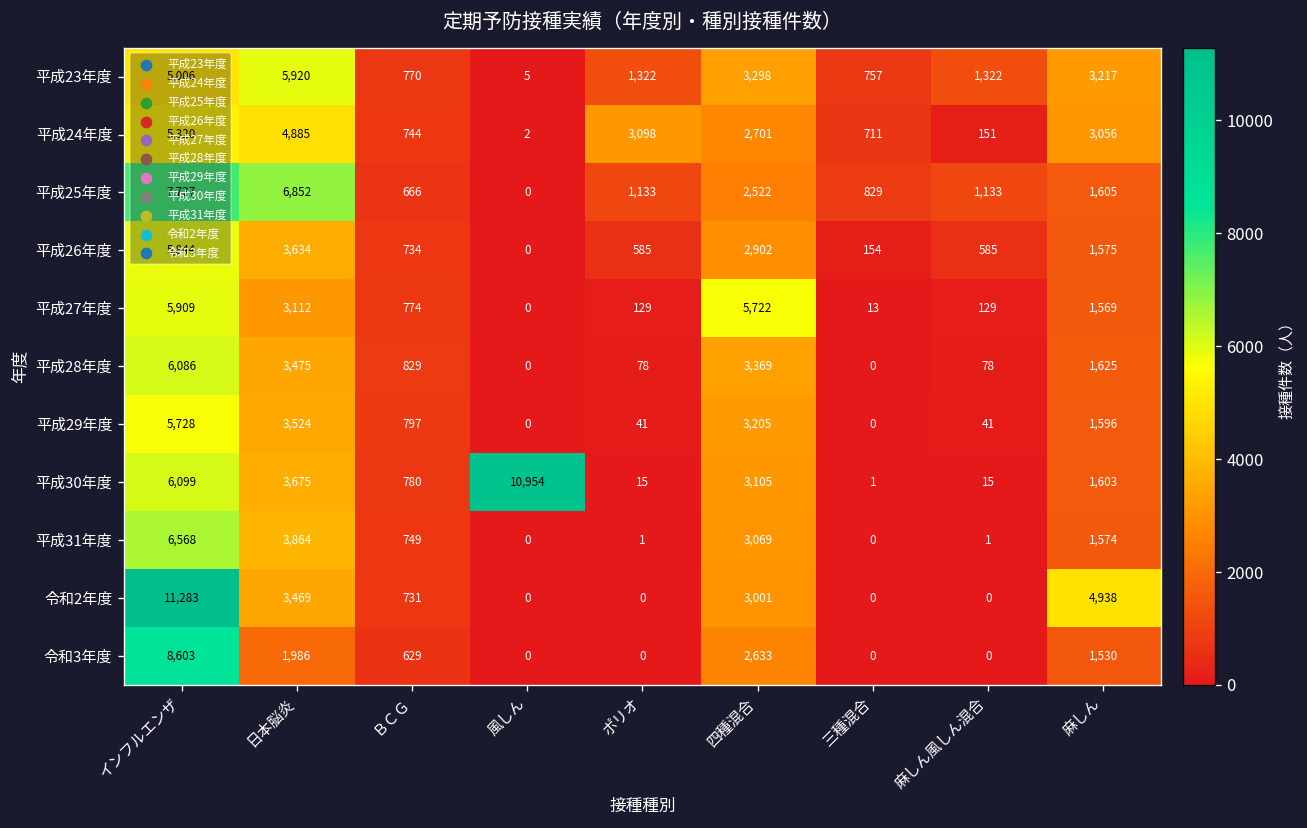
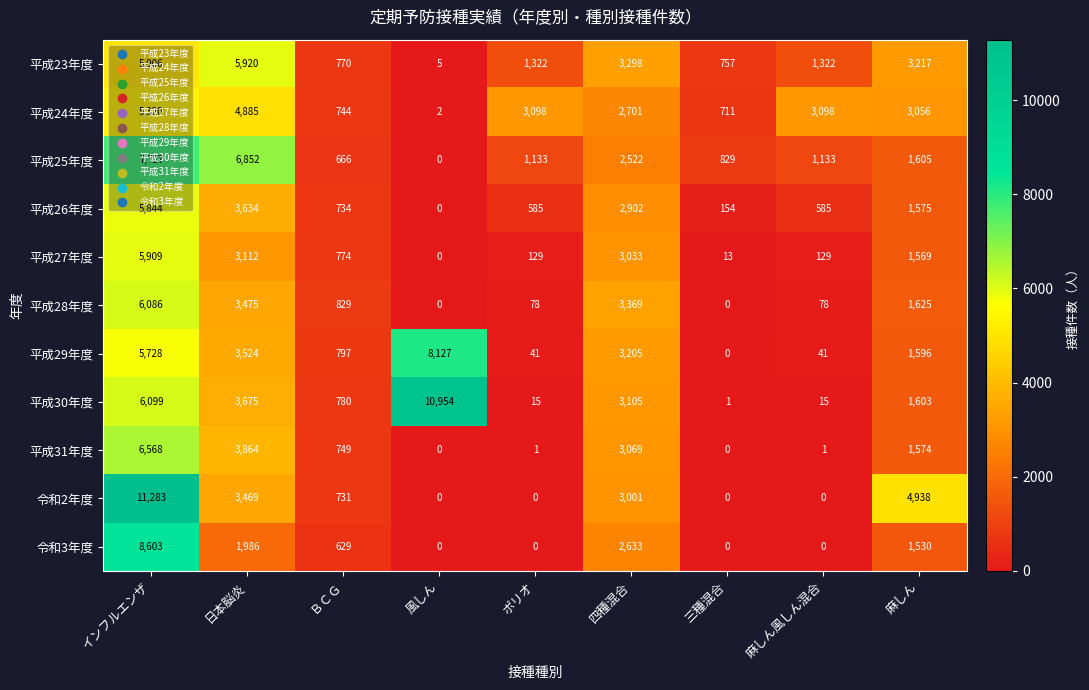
  {
    "平成23年度": {
      "日本脳炎": "5,920",
      "ＢＣＧ": "770",
      "風しん": "5",
      "ポリオ": "1,322",
      "四種混合": "3,298",
      "三種混合": "757",
      "麻しん風しん混合": "1,322",
      "麻しん": "3,217"
    },
    "平成24年度": {
      "日本脳炎": "4,885",
      "ＢＣＧ": "744",
      "風しん": "2",
      "ポリオ": "3,098",
      "四種混合": "2,701",
      "三種混合": "711",
-     "麻しん風しん混合": "151",
+     "麻しん風しん混合": "3,098",
      "麻しん": "3,056"
    },
    "平成25年度": {
      "日本脳炎": "6,852",
      "ＢＣＧ": "666",
      "風しん": "0",
      "ポリオ": "1,133",
      "四種混合": "2,522",
      "三種混合": "829",
      "麻しん風しん混合": "1,133",
      "麻しん": "1,605"
    },
    "平成26年度": {
      "日本脳炎": "3,634",
      "ＢＣＧ": "734",
      "風しん": "0",
      "ポリオ": "585",
      "四種混合": "2,902",
      "三種混合": "154",
      "麻しん風しん混合": "585",
      "麻しん": "1,575"
    },
    "平成27年度": {
      "インフルエンザ": "5,909",
      "日本脳炎": "3,112",
      "ＢＣＧ": "774",
      "風しん": "0",
      "ポリオ": "129",
-     "四種混合": "5,722",
+     "四種混合": "3,033",
      "三種混合": "13",
      "麻しん風しん混合": "129",
      "麻しん": "1,569"
    },
    "平成28年度": {
      "インフルエンザ": "6,086",
      "日本脳炎": "3,475",
      "ＢＣＧ": "829",
      "風しん": "0",
      "ポリオ": "78",
      "四種混合": "3,369",
      "三種混合": "0",
      "麻しん風しん混合": "78",
      "麻しん": "1,625"
    },
    "平成29年度": {
      "インフルエンザ": "5,728",
      "日本脳炎": "3,524",
      "ＢＣＧ": "797",
-     "風しん": "0",
+     "風しん": "8,127",
      "ポリオ": "41",
      "四種混合": "3,205",
      "三種混合": "0",
      "麻しん風しん混合": "41",
      "麻しん": "1,596"
    },
    "平成30年度": {
      "インフルエンザ": "6,099",
      "日本脳炎": "3,675",
      "ＢＣＧ": "780",
      "風しん": "10,954",
      "ポリオ": "15",
      "四種混合": "3,105",
      "三種混合": "1",
      "麻しん風しん混合": "15",
      "麻しん": "1,603"
    },
    "平成31年度": {
      "インフルエンザ": "6,568",
      "日本脳炎": "3,864",
      "ＢＣＧ": "749",
      "風しん": "0",
      "ポリオ": "1",
      "四種混合": "3,069",
      "三種混合": "0",
      "麻しん風しん混合": "1",
      "麻しん": "1,574"
    },
    "令和2年度": {
      "インフルエンザ": "11,283",
      "日本脳炎": "3,469",
      "ＢＣＧ": "731",
      "風しん": "0",
      "ポリオ": "0",
      "四種混合": "3,001",
      "三種混合": "0",
      "麻しん風しん混合": "0",
      "麻しん": "4,938"
    },
    "令和3年度": {
      "インフルエンザ": "8,603",
      "日本脳炎": "1,986",
      "ＢＣＧ": "629",
      "風しん": "0",
      "ポリオ": "0",
      "四種混合": "2,633",
      "三種混合": "0",
      "麻しん風しん混合": "0",
      "麻しん": "1,530"
    }
  }
